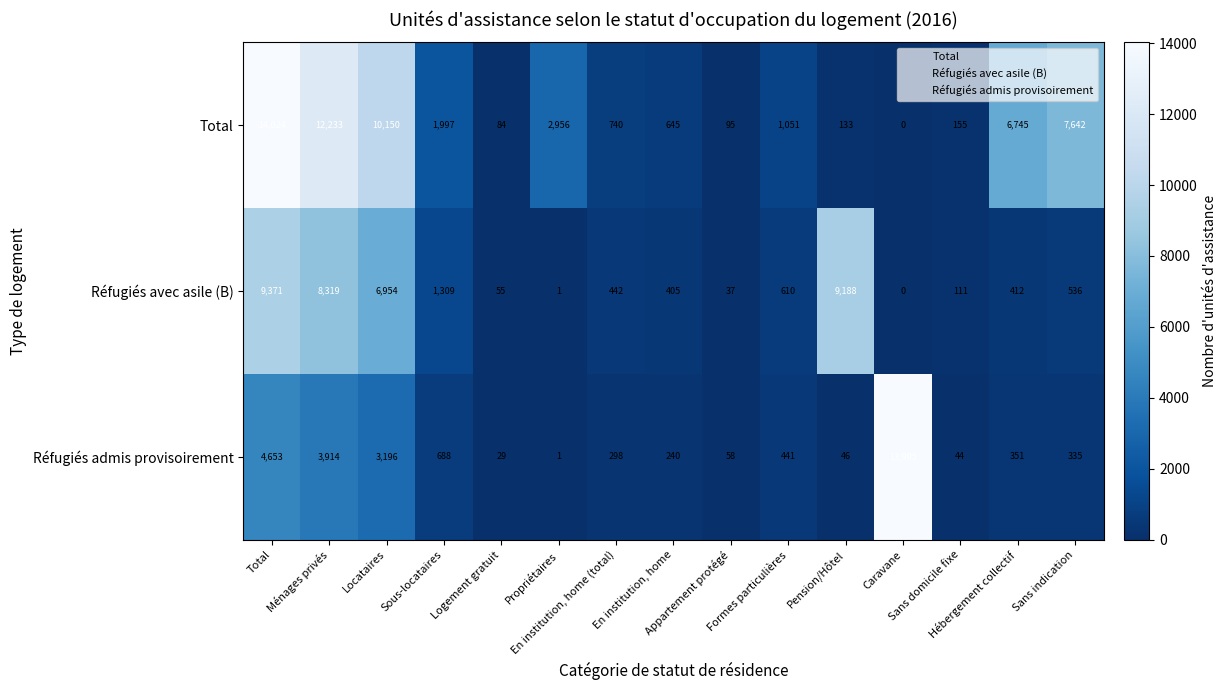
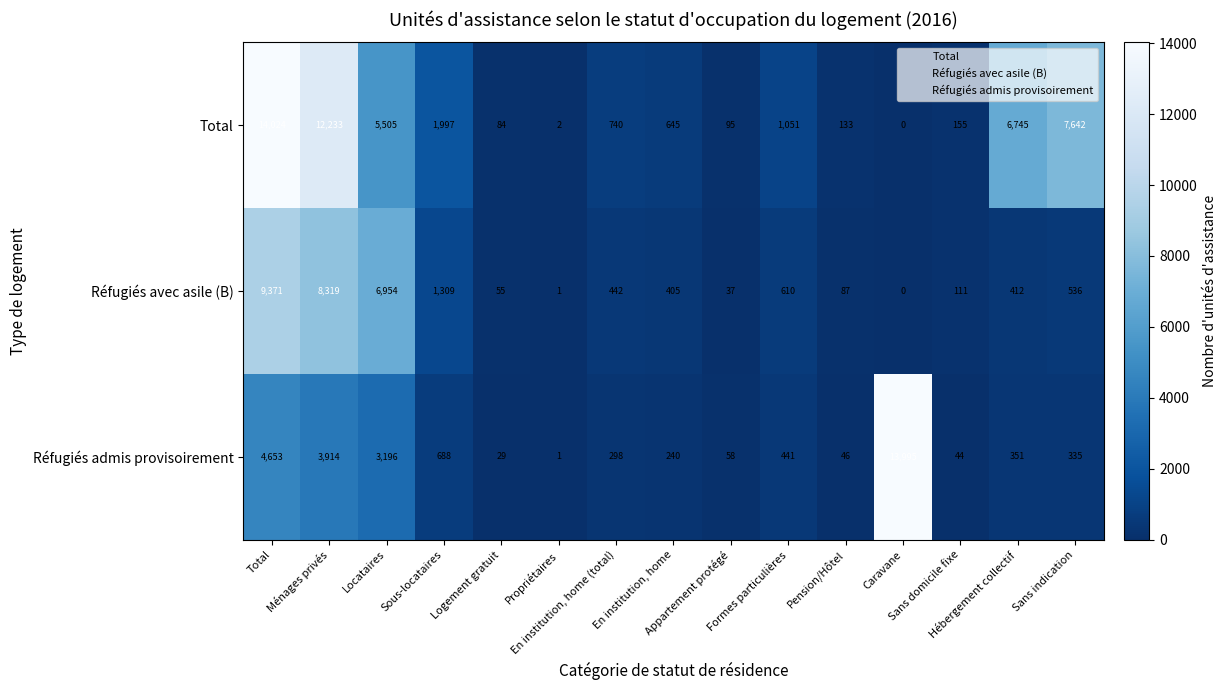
  {
    "Total": {
-     "Locataires": "10,150",
+     "Locataires": "5,505",
      "Sous-locataires": "1,997",
      "Logement gratuit": "84",
-     "Propriétaires": "2,956",
+     "Propriétaires": "2",
      "En institution, home (total)": "740",
      "En institution, home": "645",
      "Appartement protégé": "95",
      "Formes particulières": "1,051",
      "Pension/Hôtel": "133",
      "Caravane": "0",
      "Sans domicile fixe": "155",
      "Hébergement collectif": "6,745",
      "Sans indication": "7,642"
    },
    "Réfugiés avec asile (B)": {
      "Total": "9,371",
      "Ménages privés": "8,319",
      "Locataires": "6,954",
      "Sous-locataires": "1,309",
      "Logement gratuit": "55",
      "Propriétaires": "1",
      "En institution, home (total)": "442",
      "En institution, home": "405",
      "Appartement protégé": "37",
      "Formes particulières": "610",
-     "Pension/Hôtel": "9,188",
+     "Pension/Hôtel": "87",
      "Caravane": "0",
      "Sans domicile fixe": "111",
      "Hébergement collectif": "412",
      "Sans indication": "536"
    },
    "Réfugiés admis provisoirement": {
      "Total": "4,653",
      "Ménages privés": "3,914",
      "Locataires": "3,196",
      "Sous-locataires": "688",
      "Logement gratuit": "29",
      "Propriétaires": "1",
      "En institution, home (total)": "298",
      "En institution, home": "240",
      "Appartement protégé": "58",
      "Formes particulières": "441",
      "Pension/Hôtel": "46",
      "Sans domicile fixe": "44",
      "Hébergement collectif": "351",
      "Sans indication": "335"
    }
  }
